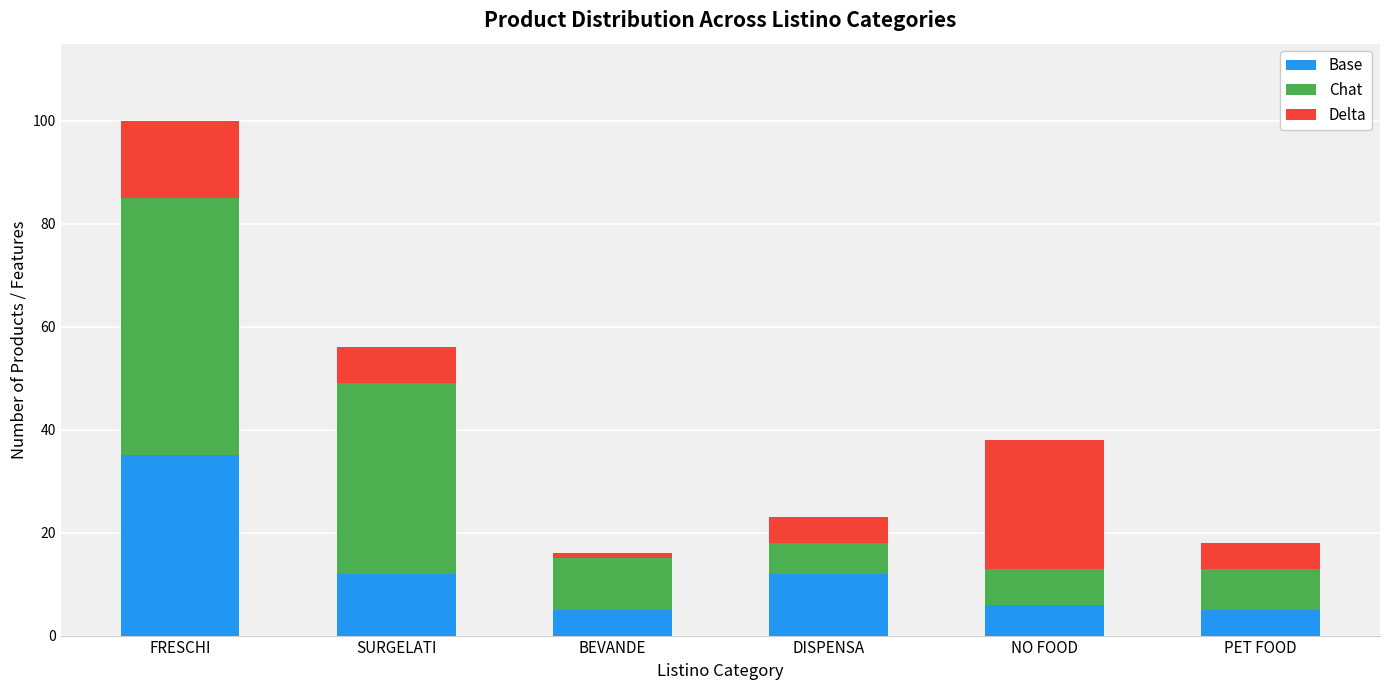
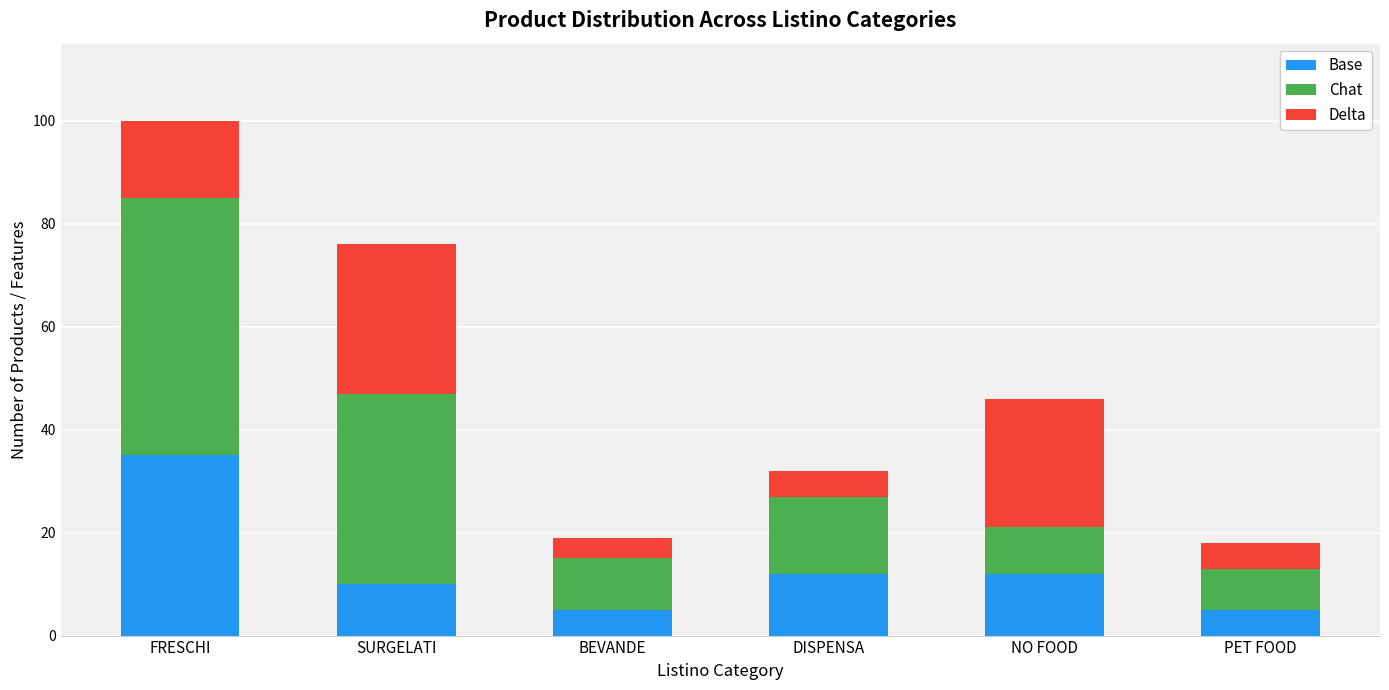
  {
    "Base": {
      "FRESCHI": 35,
-     "SURGELATI": 12,
+     "SURGELATI": 10,
      "BEVANDE": 5,
      "DISPENSA": 12,
-     "NO FOOD": 6,
+     "NO FOOD": 12,
      "PET FOOD": 5
    },
    "Chat": {
      "FRESCHI": 50,
      "SURGELATI": 37,
      "BEVANDE": 10,
-     "DISPENSA": 6,
-     "NO FOOD": 7,
+     "DISPENSA": 15,
+     "NO FOOD": 9,
      "PET FOOD": 8
    },
    "Delta": {
      "FRESCHI": 15,
-     "SURGELATI": 7,
-     "BEVANDE": 1,
+     "SURGELATI": 29,
+     "BEVANDE": 4,
      "DISPENSA": 5,
      "NO FOOD": 25,
      "PET FOOD": 5
    }
  }
